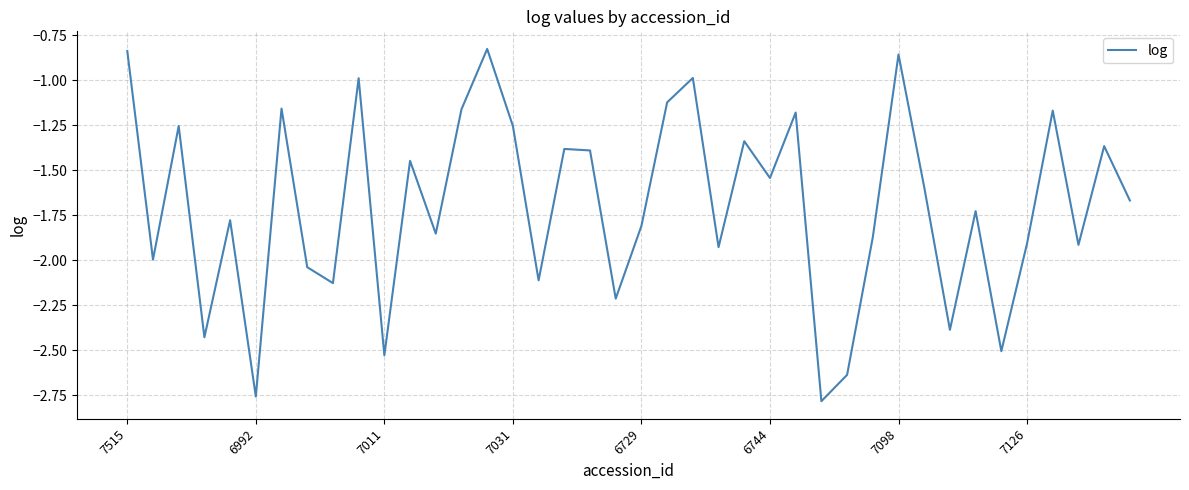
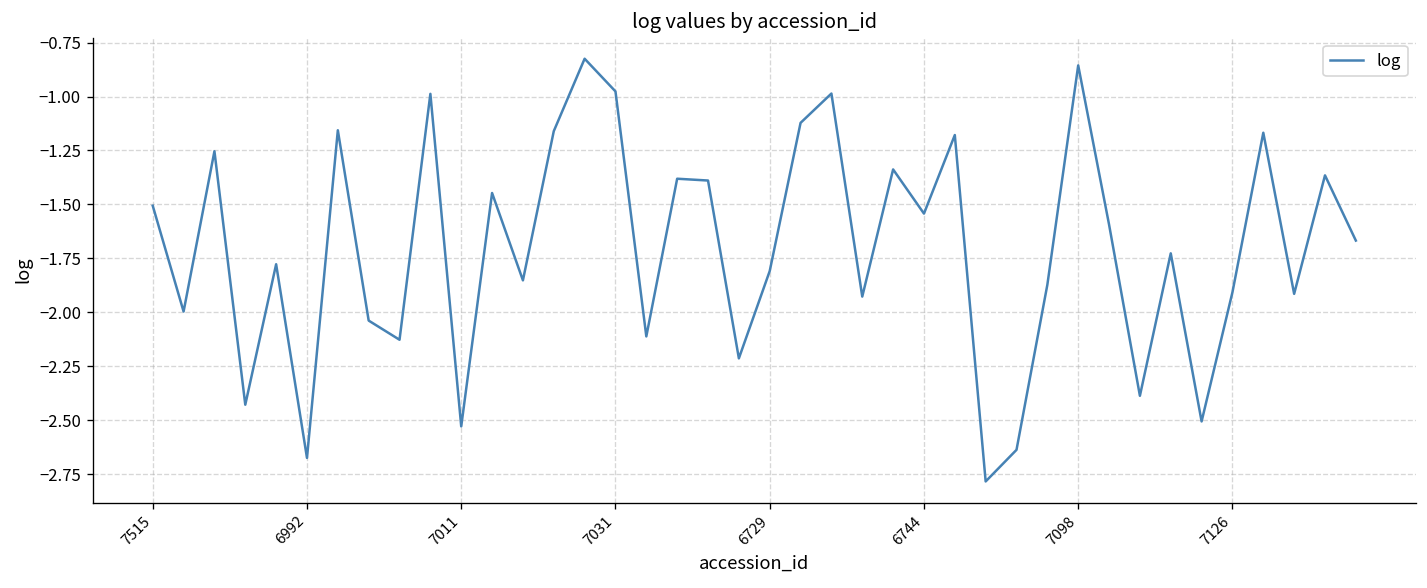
  {
-   "7515": -0.84,
-   "6992": -2.76,
+   "7515": -1.51,
+   "6992": -2.67,
    "7011": -2.53,
-   "7031": -1.25,
+   "7031": -0.98,
    "6729": -1.81,
    "6744": -1.54,
    "7098": -0.86,
    "7126": -1.91
  }
